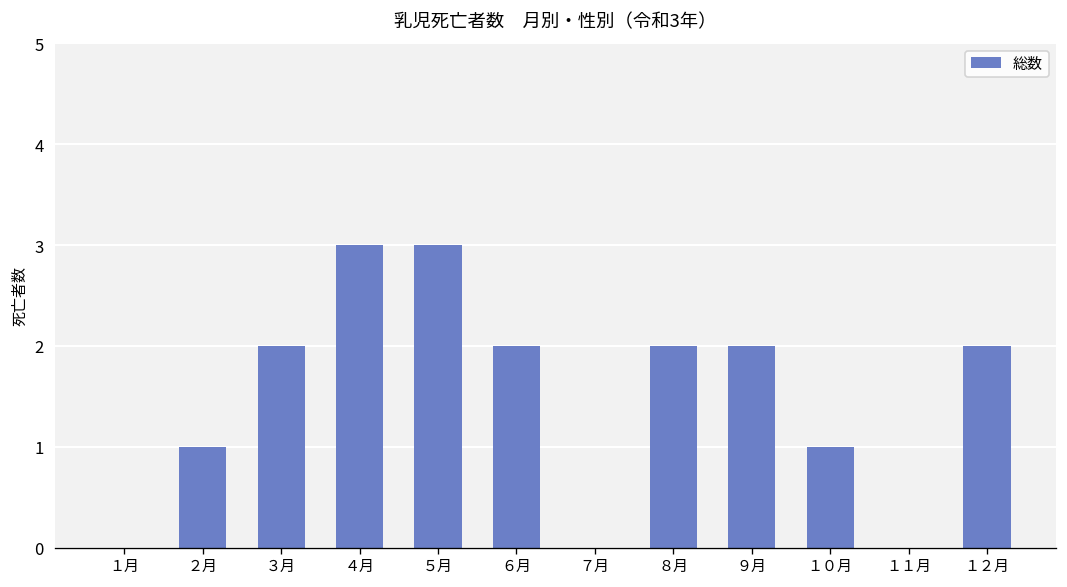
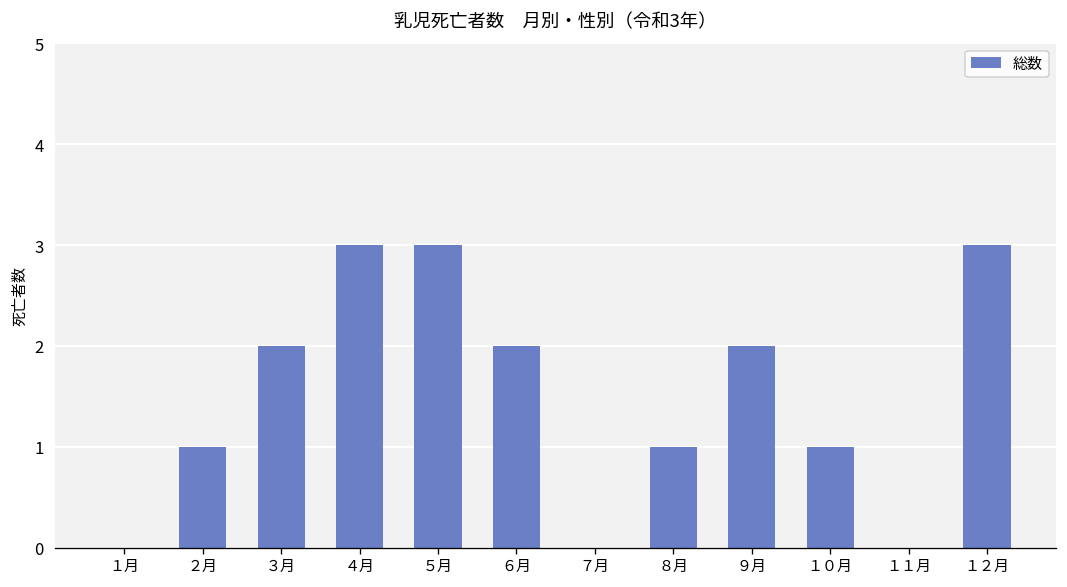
  {
    "１月": 0,
    "２月": 1,
    "３月": 2,
    "４月": 3,
    "５月": 3,
    "６月": 2,
    "７月": 0,
-   "８月": 2,
+   "８月": 1,
    "９月": 2,
    "１０月": 1,
    "１１月": 0,
-   "１２月": 2
+   "１２月": 3
  }
